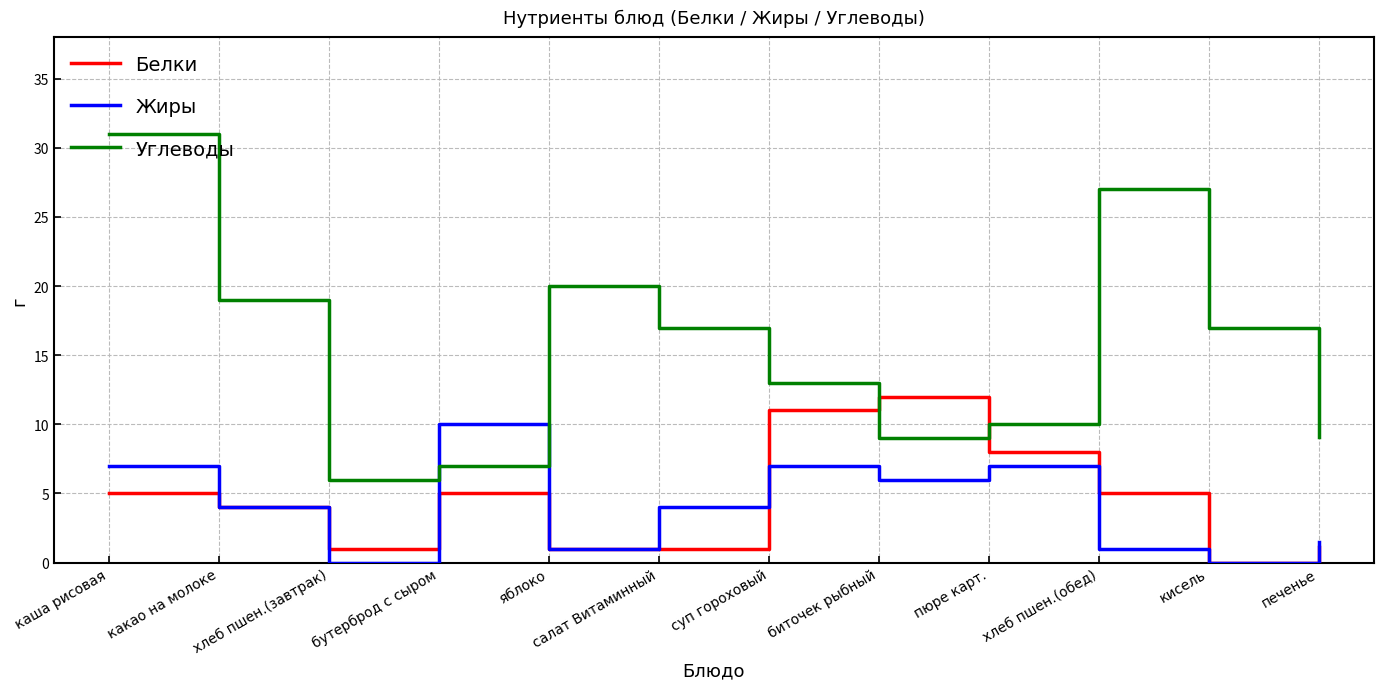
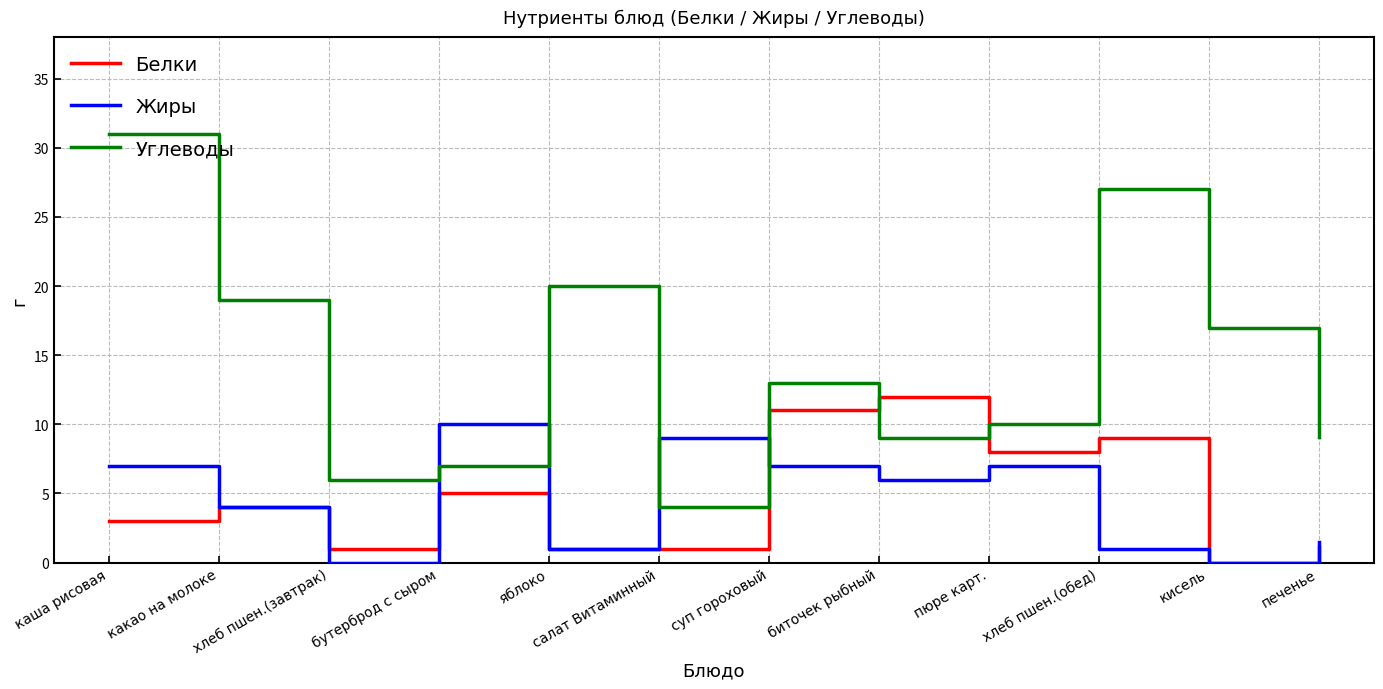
  {
    "Белки": {
-     "каша рисовая": 5,
+     "каша рисовая": 3,
      "хлеб пшен.(завтрак)": 1,
      "бутерброд с сыром": 5,
      "салат Витаминный": 1,
      "суп гороховый": 11,
      "биточек рыбный": 12,
      "пюре карт.": 8,
-     "хлеб пшен.(обед)": 5,
+     "хлеб пшен.(обед)": 9,
      "печенье": 1
    },
    "Жиры": {
      "каша рисовая": 7,
      "хлеб пшен.(завтрак)": 0,
      "бутерброд с сыром": 10,
-     "салат Витаминный": 4,
+     "салат Витаминный": 9,
      "суп гороховый": 7,
      "биточек рыбный": 6,
      "пюре карт.": 7,
      "хлеб пшен.(обед)": 1,
      "печенье": 1.5
    },
    "Углеводы": {
      "каша рисовая": 31,
      "какао на молоке": 19,
      "хлеб пшен.(завтрак)": 6,
      "бутерброд с сыром": 7,
      "яблоко": 20,
-     "салат Витаминный": 17,
+     "салат Витаминный": 4,
      "суп гороховый": 13,
      "биточек рыбный": 9,
      "пюре карт.": 10,
      "хлеб пшен.(обед)": 27,
      "кисель": 17,
      "печенье": 9
    }
  }
